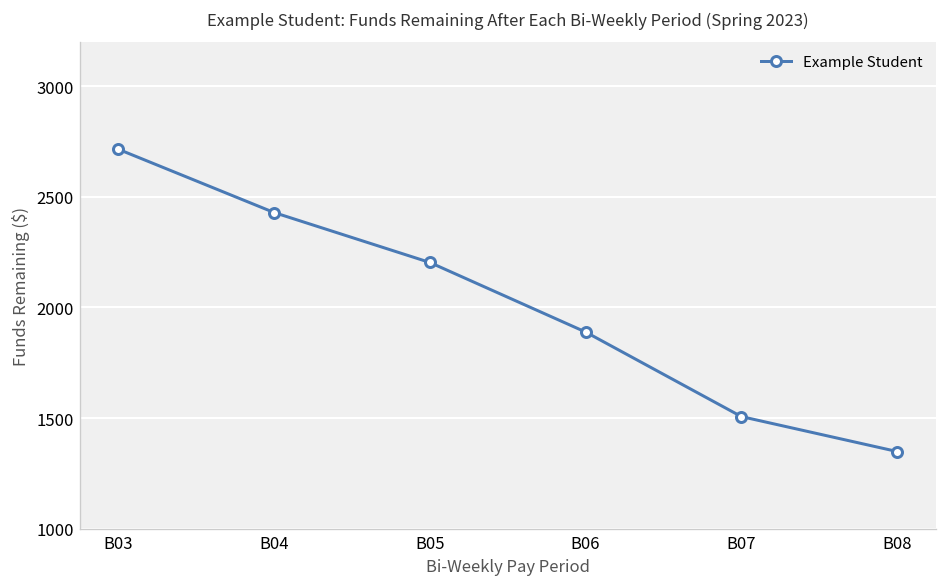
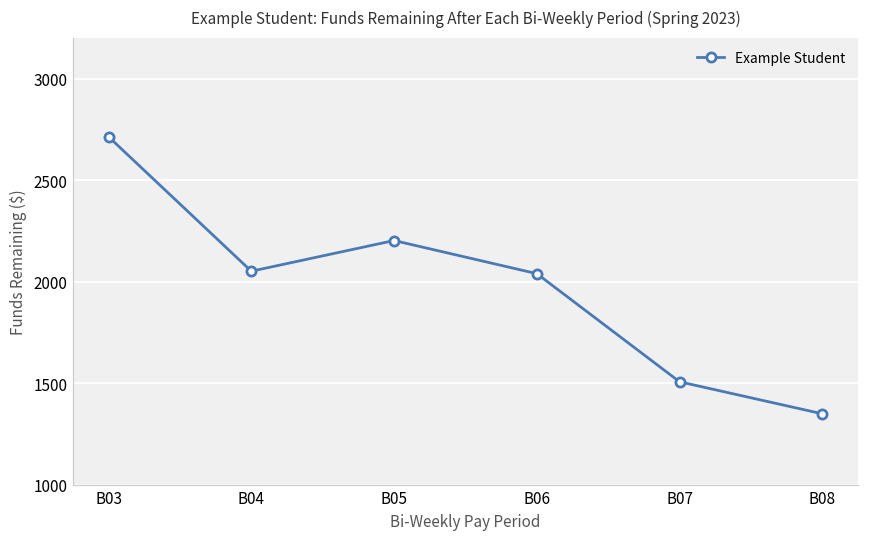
  {
    "B03": 2710,
-   "B04": 2430,
+   "B04": 2050,
    "B05": 2200,
-   "B06": 1890,
+   "B06": 2040,
    "B07": 1510,
    "B08": 1350
  }
